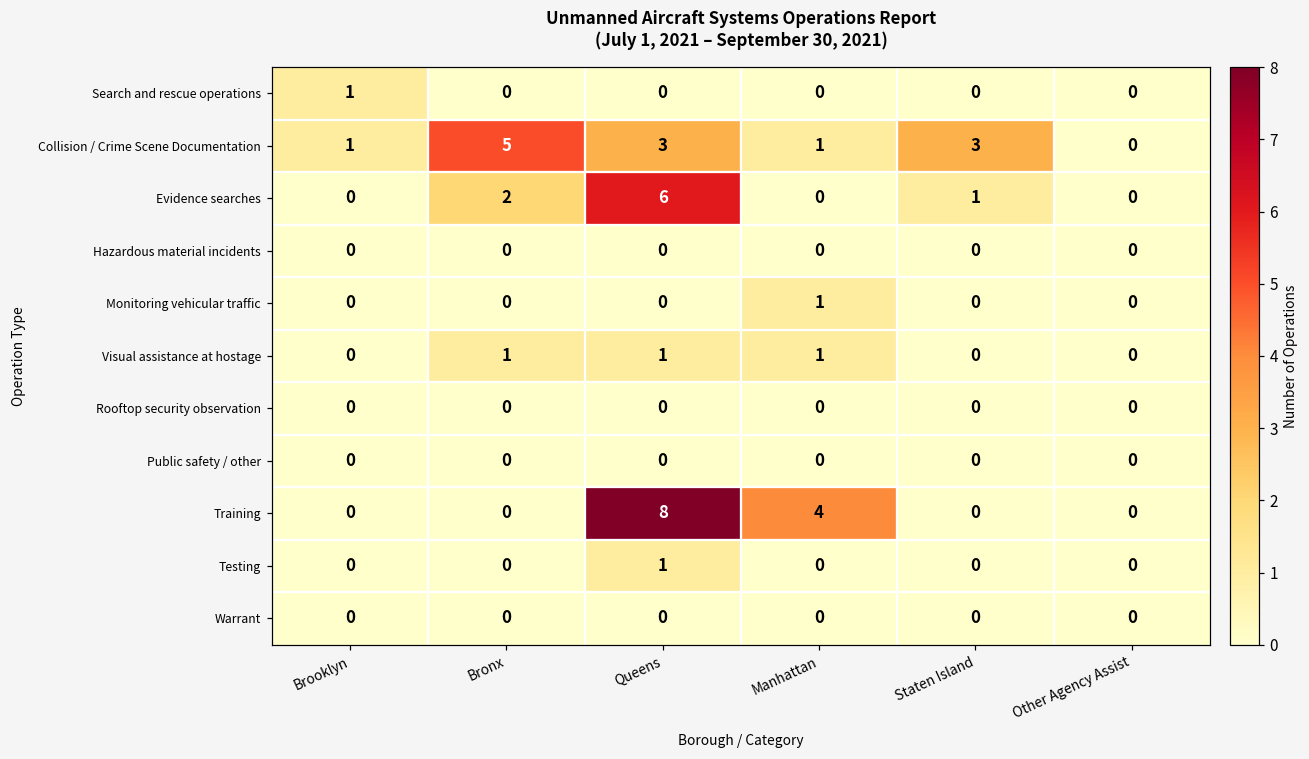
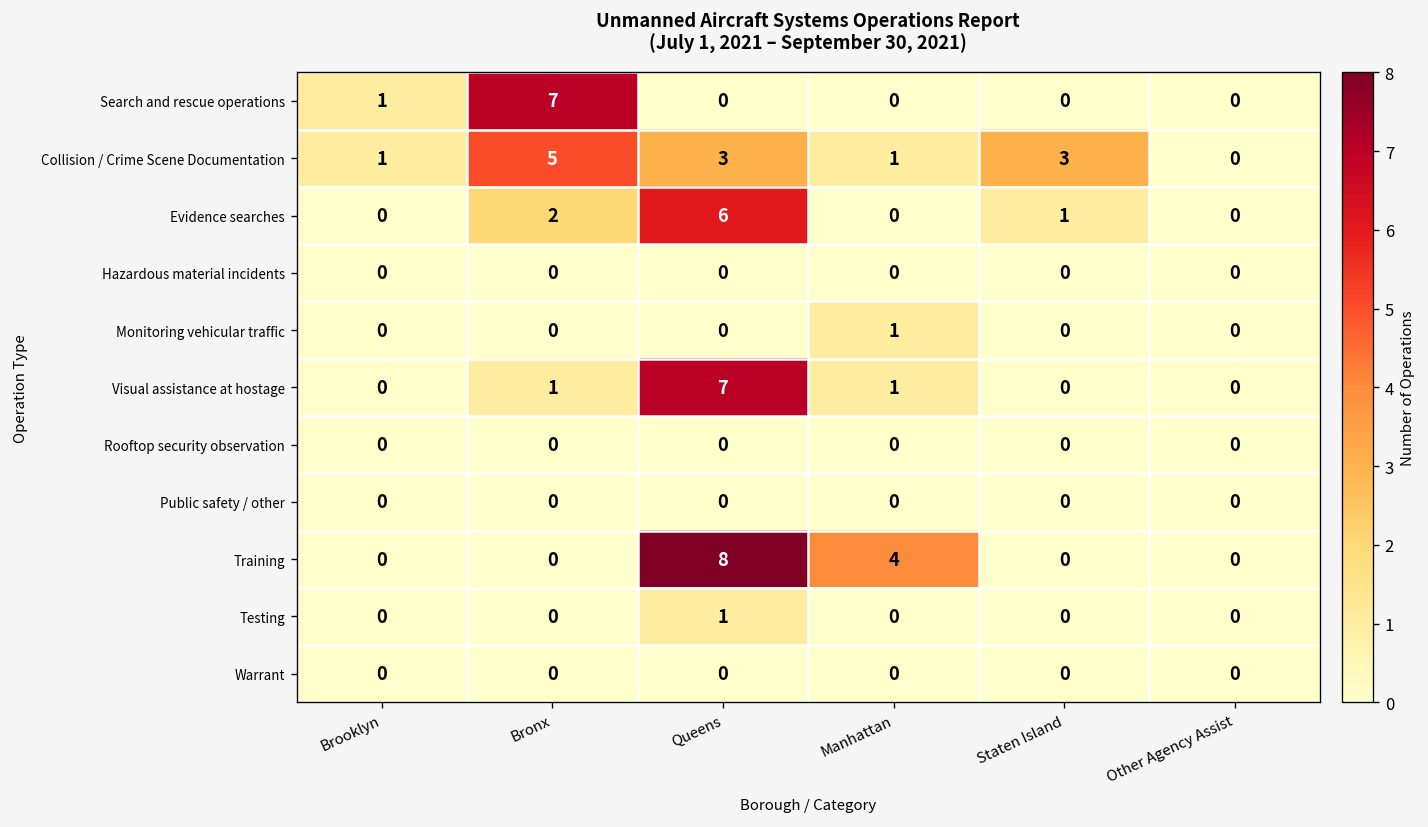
  {
    "Search and rescue operations": {
      "Brooklyn": 1,
-     "Bronx": 0,
+     "Bronx": 7,
      "Queens": 0,
      "Manhattan": 0,
      "Staten Island": 0,
      "Other Agency Assist": 0
    },
    "Collision / Crime Scene Documentation": {
      "Brooklyn": 1,
      "Bronx": 5,
      "Queens": 3,
      "Manhattan": 1,
      "Staten Island": 3,
      "Other Agency Assist": 0
    },
    "Evidence searches": {
      "Brooklyn": 0,
      "Bronx": 2,
      "Queens": 6,
      "Manhattan": 0,
      "Staten Island": 1,
      "Other Agency Assist": 0
    },
    "Hazardous material incidents": {
      "Brooklyn": 0,
      "Bronx": 0,
      "Queens": 0,
      "Manhattan": 0,
      "Staten Island": 0,
      "Other Agency Assist": 0
    },
    "Monitoring vehicular traffic": {
      "Brooklyn": 0,
      "Bronx": 0,
      "Queens": 0,
      "Manhattan": 1,
      "Staten Island": 0,
      "Other Agency Assist": 0
    },
    "Visual assistance at hostage": {
      "Brooklyn": 0,
      "Bronx": 1,
-     "Queens": 1,
+     "Queens": 7,
      "Manhattan": 1,
      "Staten Island": 0,
      "Other Agency Assist": 0
    },
    "Rooftop security observation": {
      "Brooklyn": 0,
      "Bronx": 0,
      "Queens": 0,
      "Manhattan": 0,
      "Staten Island": 0,
      "Other Agency Assist": 0
    },
    "Public safety / other": {
      "Brooklyn": 0,
      "Bronx": 0,
      "Queens": 0,
      "Manhattan": 0,
      "Staten Island": 0,
      "Other Agency Assist": 0
    },
    "Training": {
      "Brooklyn": 0,
      "Bronx": 0,
      "Queens": 8,
      "Manhattan": 4,
      "Staten Island": 0,
      "Other Agency Assist": 0
    },
    "Testing": {
      "Brooklyn": 0,
      "Bronx": 0,
      "Queens": 1,
      "Manhattan": 0,
      "Staten Island": 0,
      "Other Agency Assist": 0
    },
    "Warrant": {
      "Brooklyn": 0,
      "Bronx": 0,
      "Queens": 0,
      "Manhattan": 0,
      "Staten Island": 0,
      "Other Agency Assist": 0
    }
  }
